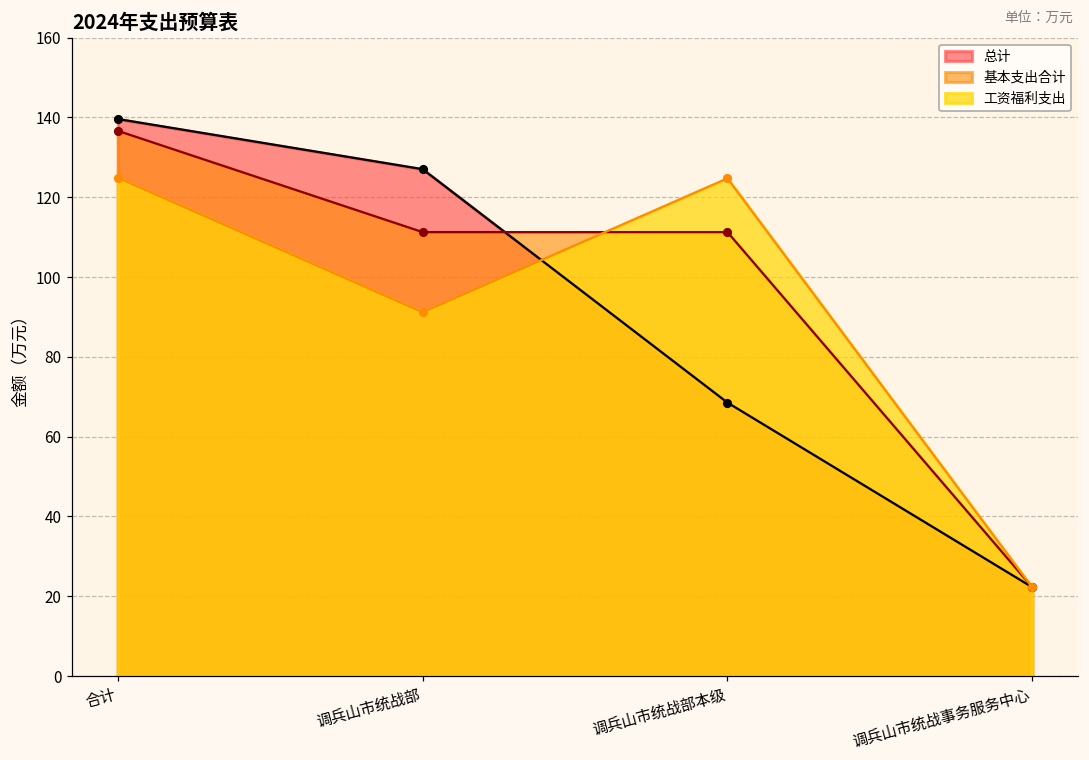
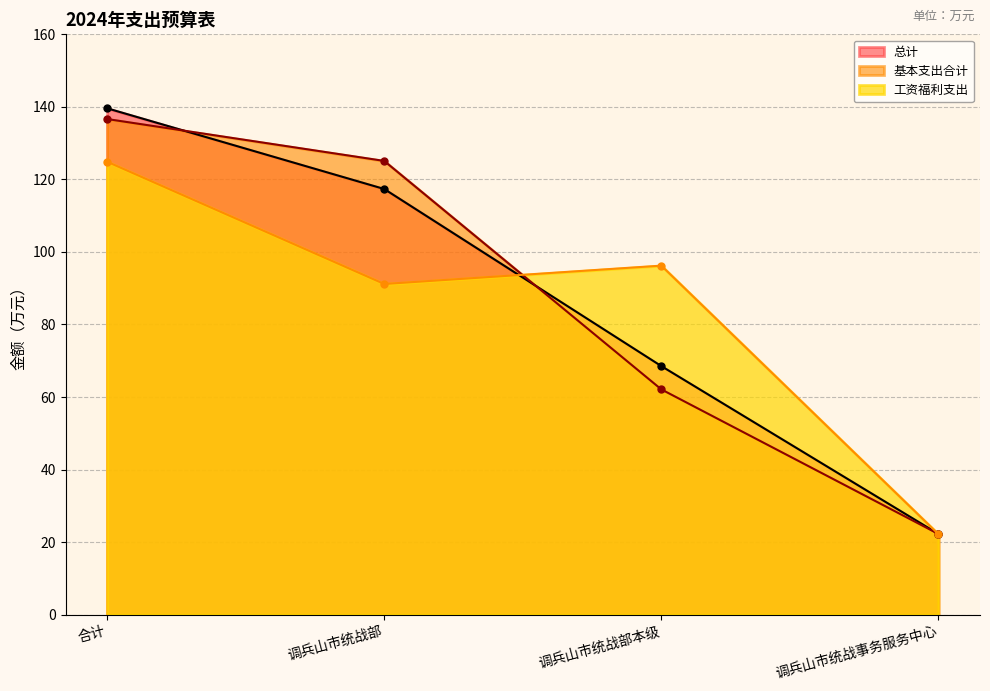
  {
    "总计": {
      "合计": 140,
-     "调兵山市统战部": 127,
+     "调兵山市统战部": 117,
      "调兵山市统战部本级": 69
    },
    "基本支出合计": {
      "合计": 137,
-     "调兵山市统战部": 111,
-     "调兵山市统战部本级": 111
+     "调兵山市统战部": 125,
+     "调兵山市统战部本级": 62
    },
    "工资福利支出": {
      "合计": 125,
      "调兵山市统战部": 91,
-     "调兵山市统战部本级": 125
+     "调兵山市统战部本级": 96
    }
  }
